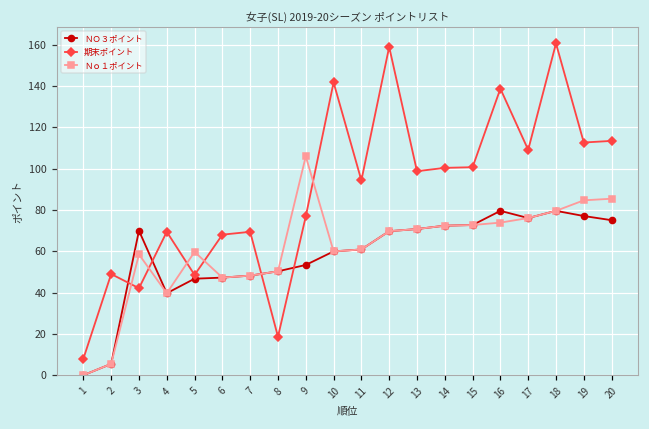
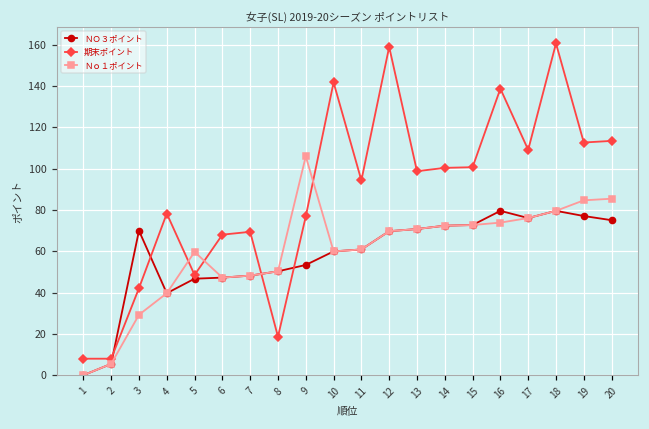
  {
    "ＮＯ３ポイント": {
      "3": 70,
      "5": 47,
      "9": 53,
      "16": 80,
      "19": 77,
      "20": 75
    },
    "期末ポイント": {
      "1": 8,
-     "2": 49,
+     "2": 8,
      "3": 42,
-     "4": 69,
+     "4": 78,
      "5": 49,
      "6": 68,
      "7": 69,
      "8": 19,
      "9": 77,
      "10": 142,
      "11": 94,
      "12": 159,
      "13": 99,
      "14": 100,
      "15": 101,
      "16": 139,
      "17": 109,
      "18": 161,
      "19": 113,
      "20": 113
    },
    "Ｎｏ１ポイント": {
-     "3": 59,
+     "3": 29,
      "5": 60,
      "9": 106,
      "16": 74,
      "19": 85,
      "20": 85
    }
  }
